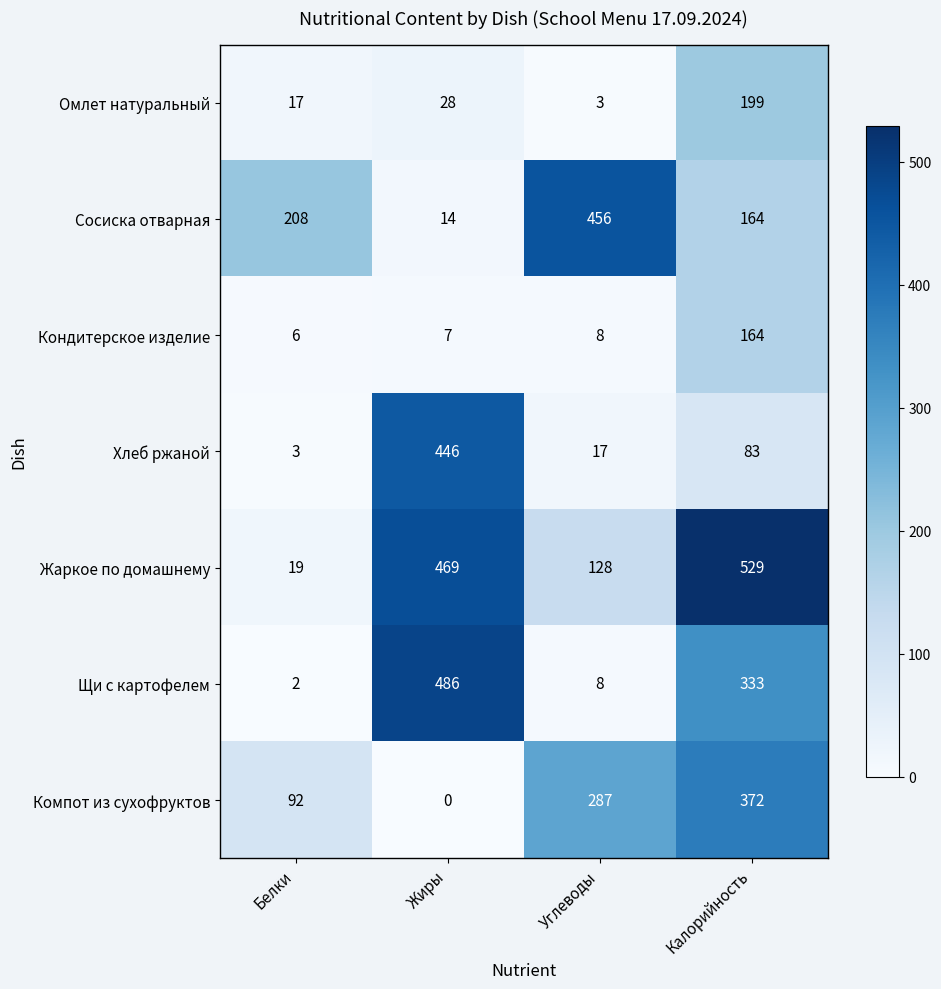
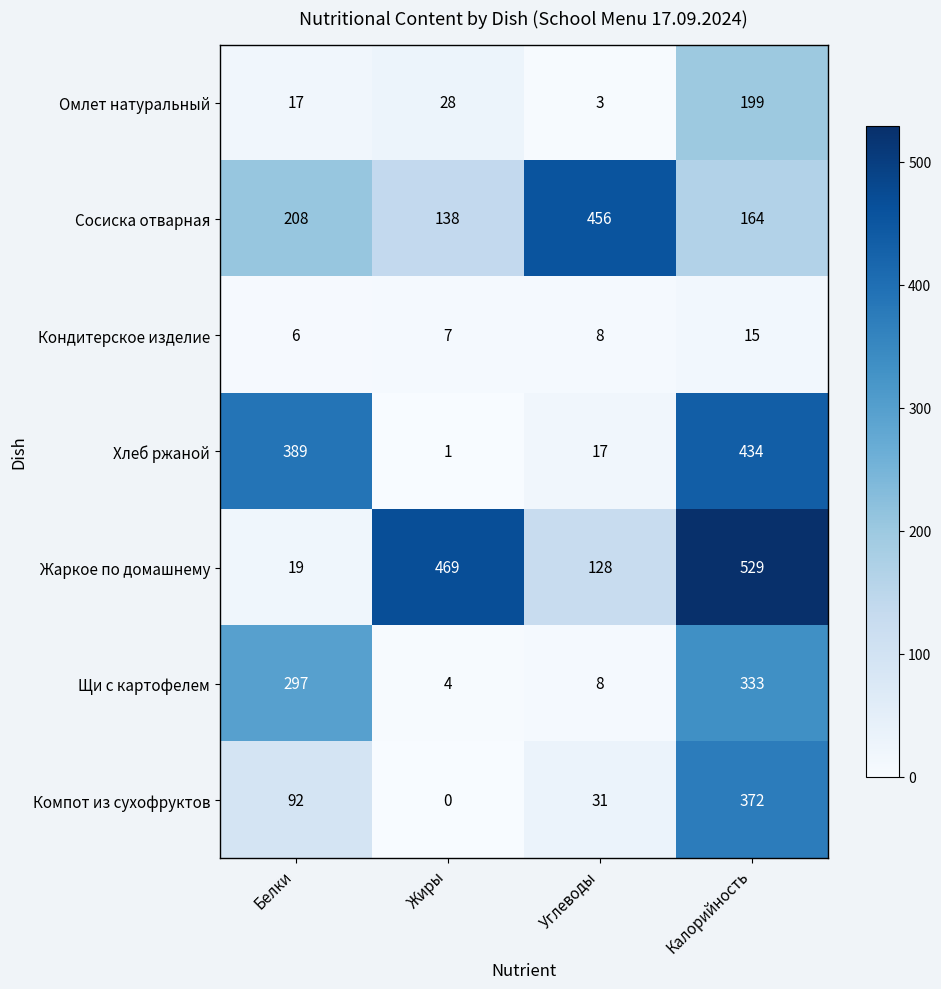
  {
    "Омлет натуральный": {
      "Белки": 17,
      "Жиры": 28,
      "Углеводы": 3,
      "Калорийность": 199
    },
    "Сосиска отварная": {
      "Белки": 208,
-     "Жиры": 14,
+     "Жиры": 138,
      "Углеводы": 456,
      "Калорийность": 164
    },
    "Кондитерское изделие": {
      "Белки": 6,
      "Жиры": 7,
      "Углеводы": 8,
-     "Калорийность": 164
+     "Калорийность": 15
    },
    "Хлеб ржаной": {
-     "Белки": 3,
-     "Жиры": 446,
+     "Белки": 389,
+     "Жиры": 1,
      "Углеводы": 17,
-     "Калорийность": 83
+     "Калорийность": 434
    },
    "Жаркое по домашнему": {
      "Белки": 19,
      "Жиры": 469,
      "Углеводы": 128,
      "Калорийность": 529
    },
    "Щи с картофелем": {
-     "Белки": 2,
-     "Жиры": 486,
+     "Белки": 297,
+     "Жиры": 4,
      "Углеводы": 8,
      "Калорийность": 333
    },
    "Компот из сухофруктов": {
      "Белки": 92,
      "Жиры": 0,
-     "Углеводы": 287,
+     "Углеводы": 31,
      "Калорийность": 372
    }
  }
